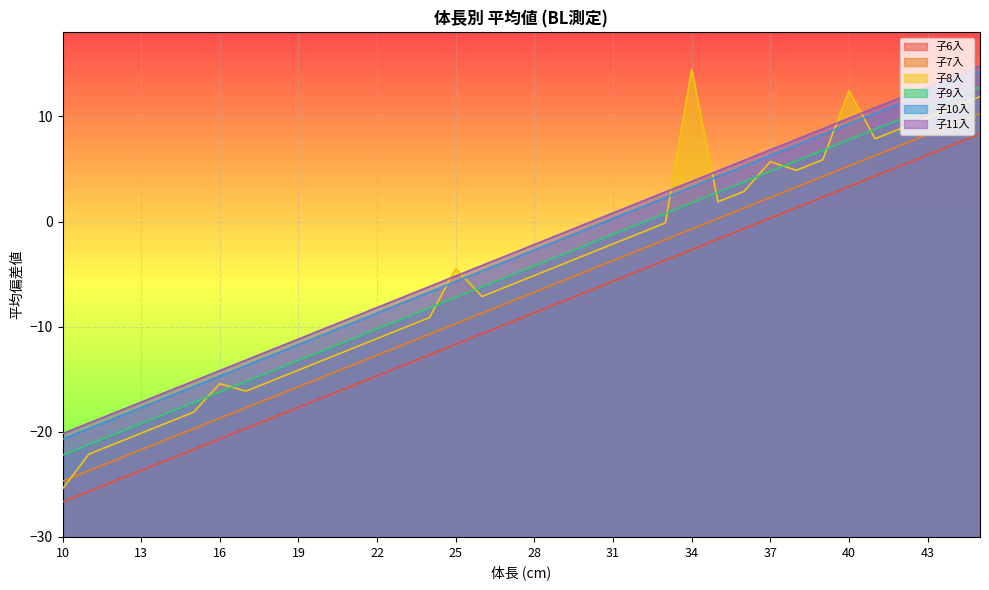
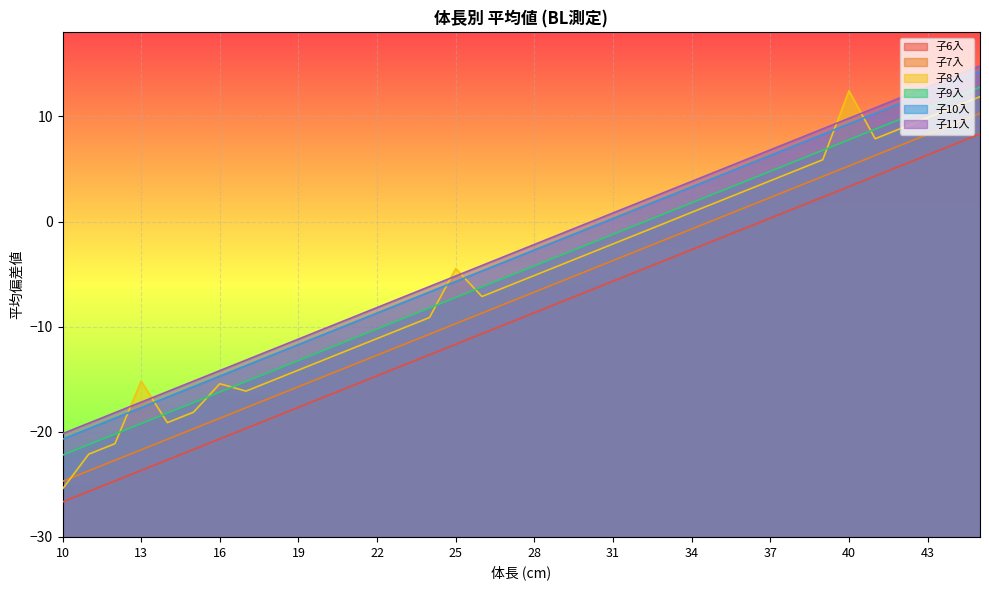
  {
    "子8入": {
      "10": -25.4,
-     "13": -20.1,
+     "13": -15.2,
      "16": -15.4,
      "19": -14.1,
      "22": -11.1,
      "25": -4.5,
      "28": -5.1,
      "31": -2.1,
-     "34": 14.5,
-     "37": 5.7,
+     "34": 0.9,
+     "37": 3.9,
      "40": 12.4
    },
    "子9入": {
      "10": -22.2,
      "13": -19.2,
      "16": -16.2,
      "19": -13.2,
      "22": -10.2,
      "25": -7.2,
      "28": -4.2,
      "31": -1.2,
      "34": 1.8,
      "37": 4.8,
      "40": 7.8
    },
    "子10入": {
      "10": -20.7,
      "13": -17.7,
      "16": -14.7,
      "19": -11.7,
      "22": -8.7,
      "25": -5.7,
      "28": -2.7,
      "31": 0.3,
      "34": 3.3,
      "37": 6.3,
      "40": 9.3
    },
    "子11入": {
      "10": -20.2,
      "13": -17.2,
      "16": -14.2,
      "19": -11.2,
      "22": -8.2,
      "25": -5.2,
      "28": -2.2,
      "31": 0.8,
      "34": 3.8,
      "37": 6.8,
      "40": 9.8
    }
  }
